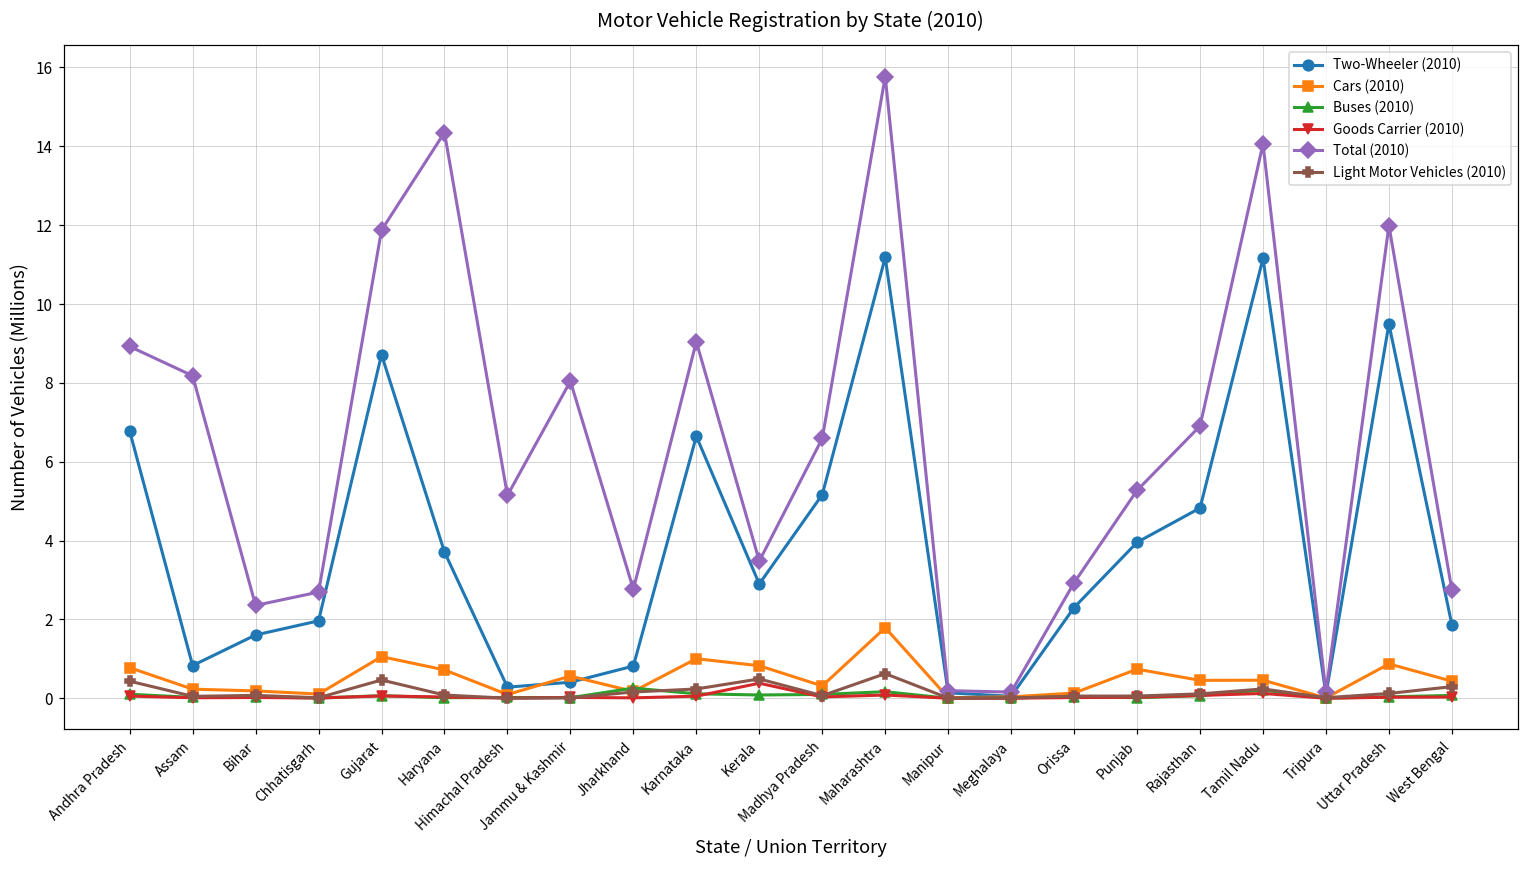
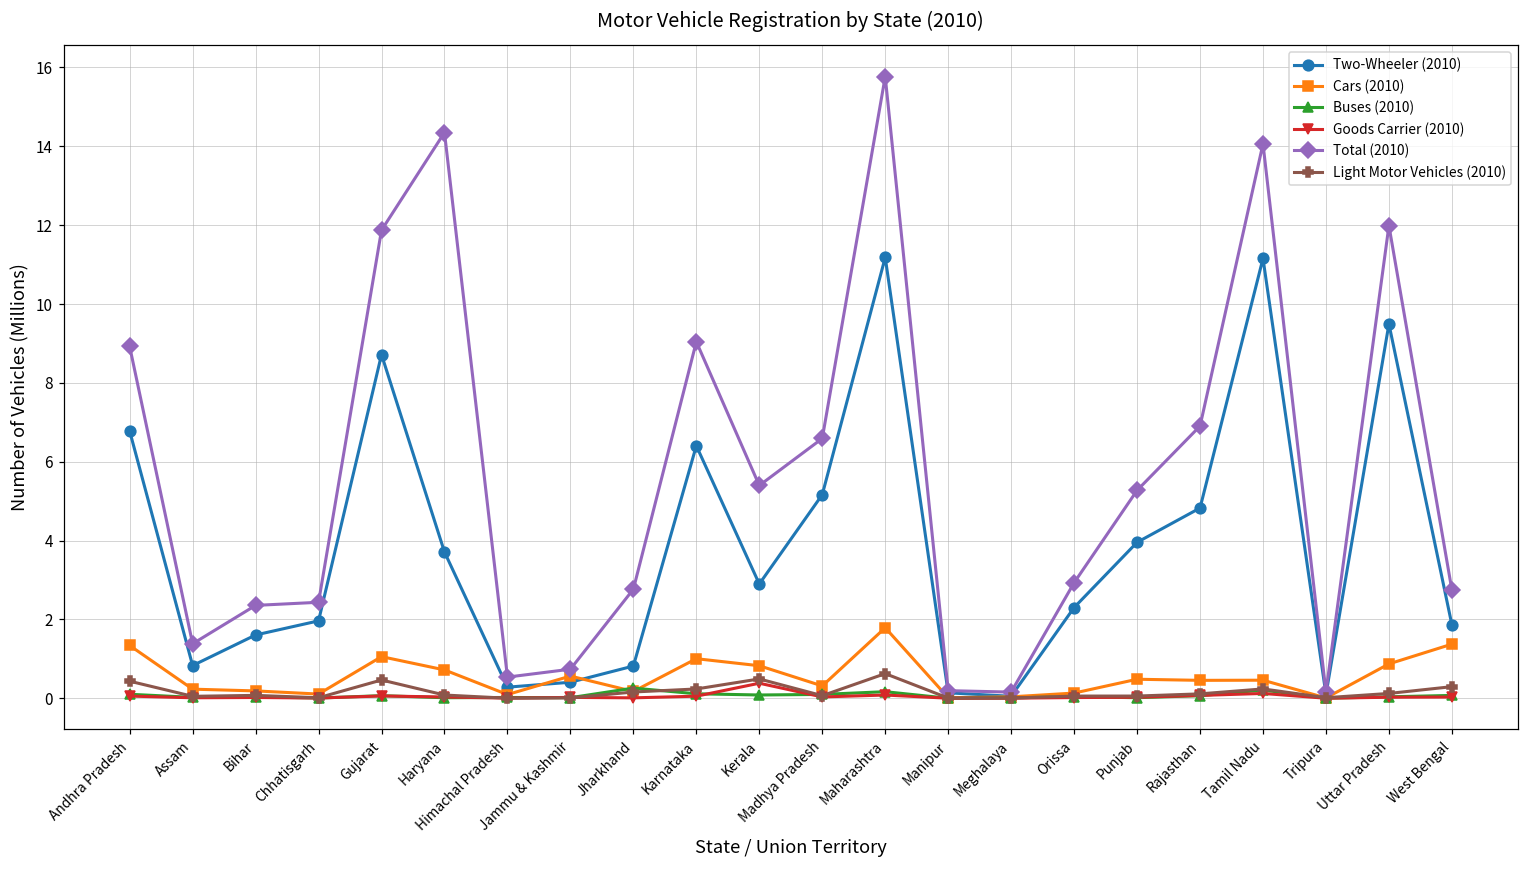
  {
    "Two-Wheeler (2010)": {
      "Andhra Pradesh": 6.8,
      "Assam": 0.8,
      "Bihar": 1.6,
      "Chhatisgarh": 2.0,
      "Gujarat": 8.7,
      "Haryana": 3.7,
      "Himachal Pradesh": 0.3,
      "Jammu & Kashmir": 0.4,
      "Jharkhand": 0.8,
-     "Karnataka": 6.6,
+     "Karnataka": 6.4,
      "Kerala": 2.9,
      "Madhya Pradesh": 5.2,
      "Maharashtra": 11.2,
      "Orissa": 2.3,
      "Punjab": 4.0,
      "Rajasthan": 4.8,
      "Tamil Nadu": 11.2,
      "Uttar Pradesh": 9.5,
      "West Bengal": 1.9
    },
    "Cars (2010)": {
-     "Andhra Pradesh": 0.8,
+     "Andhra Pradesh": 1.3,
      "Assam": 0.2,
      "Bihar": 0.2,
      "Chhatisgarh": 0.1,
      "Gujarat": 1.1,
      "Haryana": 0.7,
      "Himachal Pradesh": 0.1,
      "Jammu & Kashmir": 0.6,
      "Karnataka": 1.0,
      "Kerala": 0.8,
      "Madhya Pradesh": 0.3,
      "Maharashtra": 1.8,
      "Orissa": 0.1,
-     "Punjab": 0.7,
+     "Punjab": 0.5,
      "Rajasthan": 0.5,
      "Tamil Nadu": 0.5,
      "Uttar Pradesh": 0.9,
-     "West Bengal": 0.4
+     "West Bengal": 1.4
    },
    "Buses (2010)": {
      "Jharkhand": 0.3,
      "Kerala": 0.1,
      "Maharashtra": 0.2
    },
    "Goods Carrier (2010)": {
      "Jharkhand": 0.0,
      "Kerala": 0.4,
      "Maharashtra": 0.1,
      "Tamil Nadu": 0.1
    },
    "Total (2010)": {
      "Andhra Pradesh": 8.9,
-     "Assam": 8.2,
+     "Assam": 1.4,
      "Bihar": 2.4,
-     "Chhatisgarh": 2.7,
+     "Chhatisgarh": 2.4,
      "Gujarat": 11.9,
      "Haryana": 14.3,
-     "Himachal Pradesh": 5.1,
-     "Jammu & Kashmir": 8.0,
+     "Himachal Pradesh": 0.5,
+     "Jammu & Kashmir": 0.7,
      "Jharkhand": 2.8,
      "Karnataka": 9.0,
-     "Kerala": 3.5,
+     "Kerala": 5.4,
      "Madhya Pradesh": 6.6,
      "Maharashtra": 15.8,
      "Meghalaya": 0.2,
      "Orissa": 2.9,
      "Punjab": 5.3,
      "Rajasthan": 6.9,
      "Tamil Nadu": 14.1,
      "Uttar Pradesh": 12.0,
      "West Bengal": 2.7
    },
    "Light Motor Vehicles (2010)": {
      "Andhra Pradesh": 0.4,
      "Gujarat": 0.5,
      "Karnataka": 0.2,
      "Kerala": 0.5,
      "Maharashtra": 0.6,
      "Uttar Pradesh": 0.1,
      "West Bengal": 0.3
    }
  }
